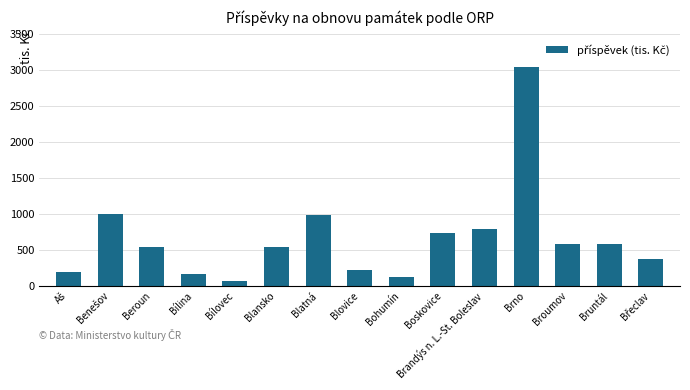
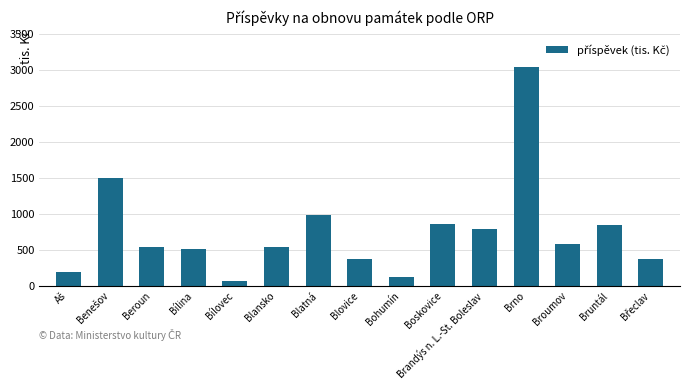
  {
    "Aš": 200,
-   "Benešov": 1000,
+   "Benešov": 1500,
    "Beroun": 500,
-   "Bílina": 200,
+   "Bílina": 500,
    "Bílovec": 100,
    "Blansko": 500,
    "Blatná": 1000,
-   "Blovice": 200,
+   "Blovice": 400,
    "Bohumín": 100,
-   "Boskovice": 700,
+   "Boskovice": 900,
    "Brandýs n. L.-St. Boleslav": 800,
    "Brno": 3100,
    "Broumov": 600,
-   "Bruntál": 600,
+   "Bruntál": 800,
    "Břeclav": 400
  }
